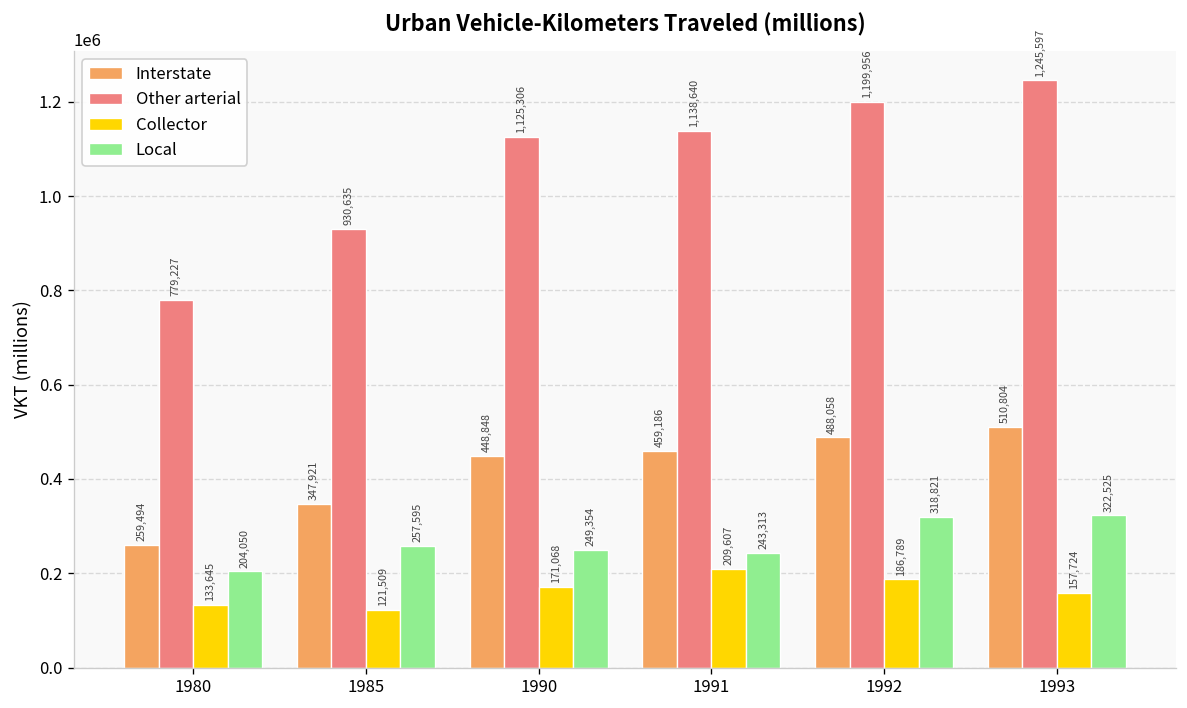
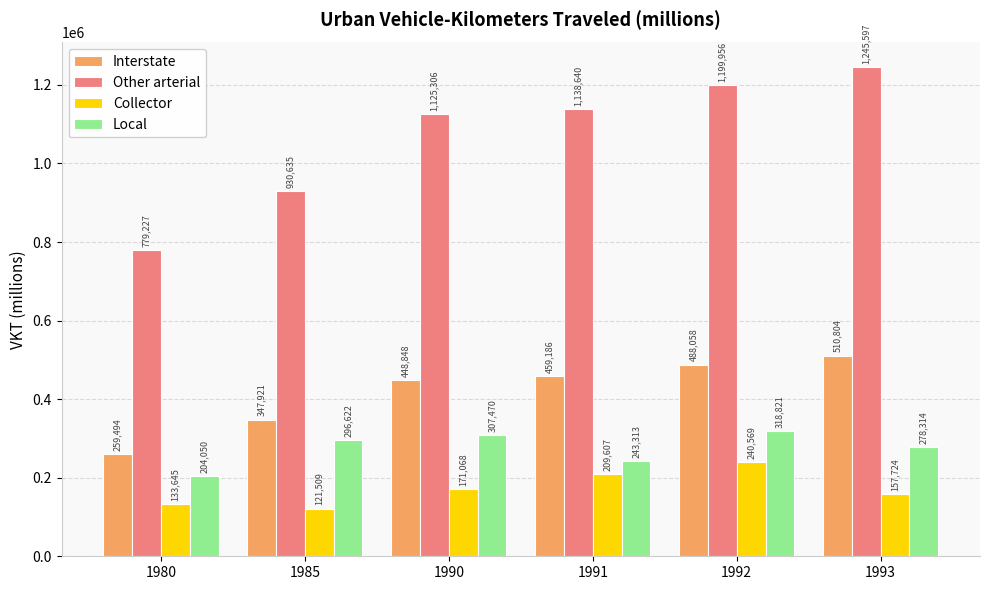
  {
    "Collector": {
      "1980": "133,645",
      "1985": "121,509",
      "1990": "171,068",
      "1991": "209,607",
-     "1992": "186,789",
+     "1992": "240,569",
      "1993": "157,724"
    },
    "Local": {
      "1980": "204,050",
-     "1985": "257,595",
-     "1990": "249,354",
+     "1985": "296,622",
+     "1990": "307,470",
      "1991": "243,313",
      "1992": "318,821",
-     "1993": "322,525"
+     "1993": "278,314"
    }
  }
